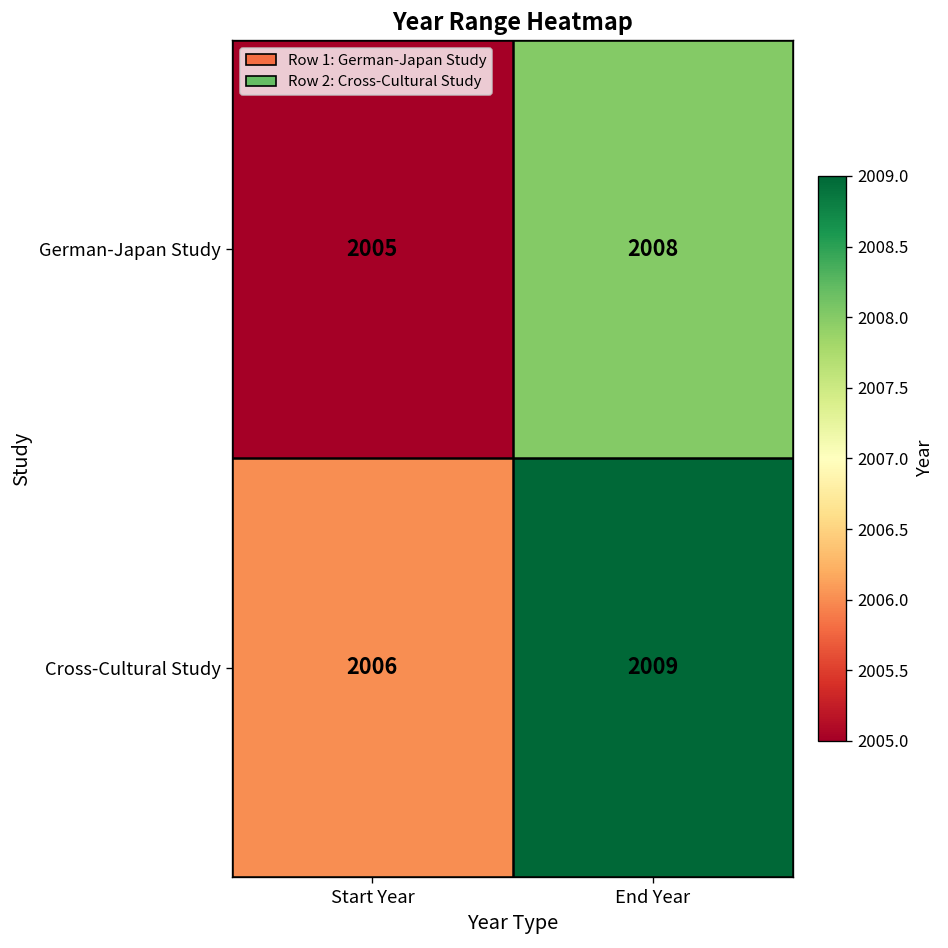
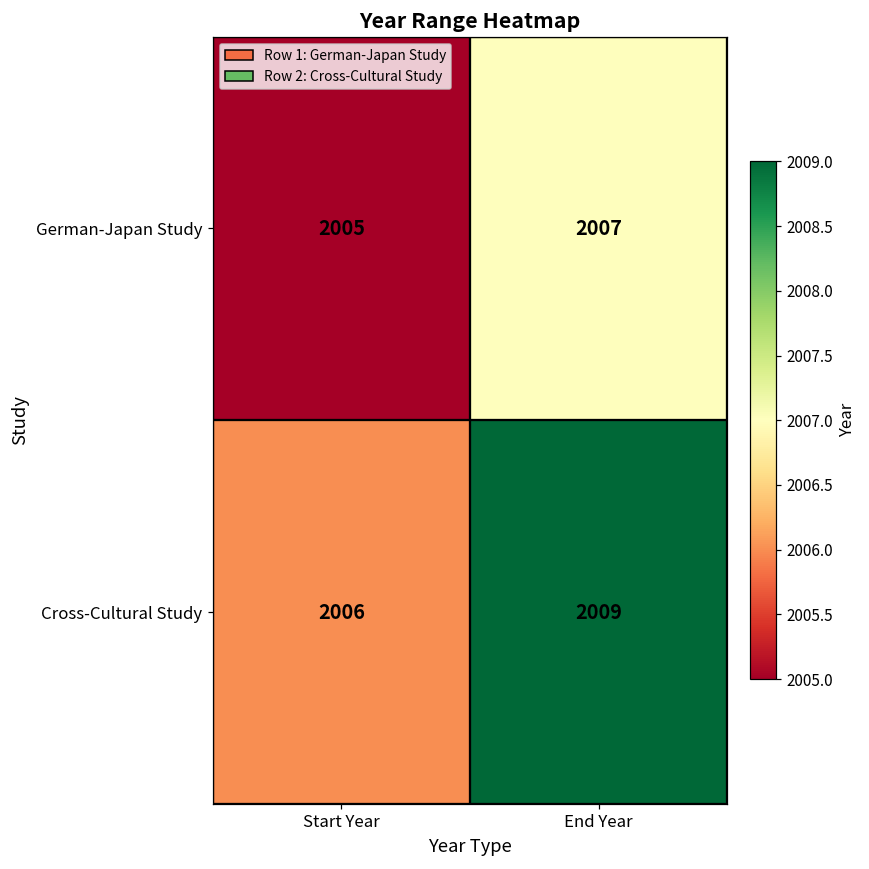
  {
    "German-Japan Study": {
      "Start Year": 2005,
-     "End Year": 2008
+     "End Year": 2007
    },
    "Cross-Cultural Study": {
      "Start Year": 2006,
      "End Year": 2009
    }
  }
